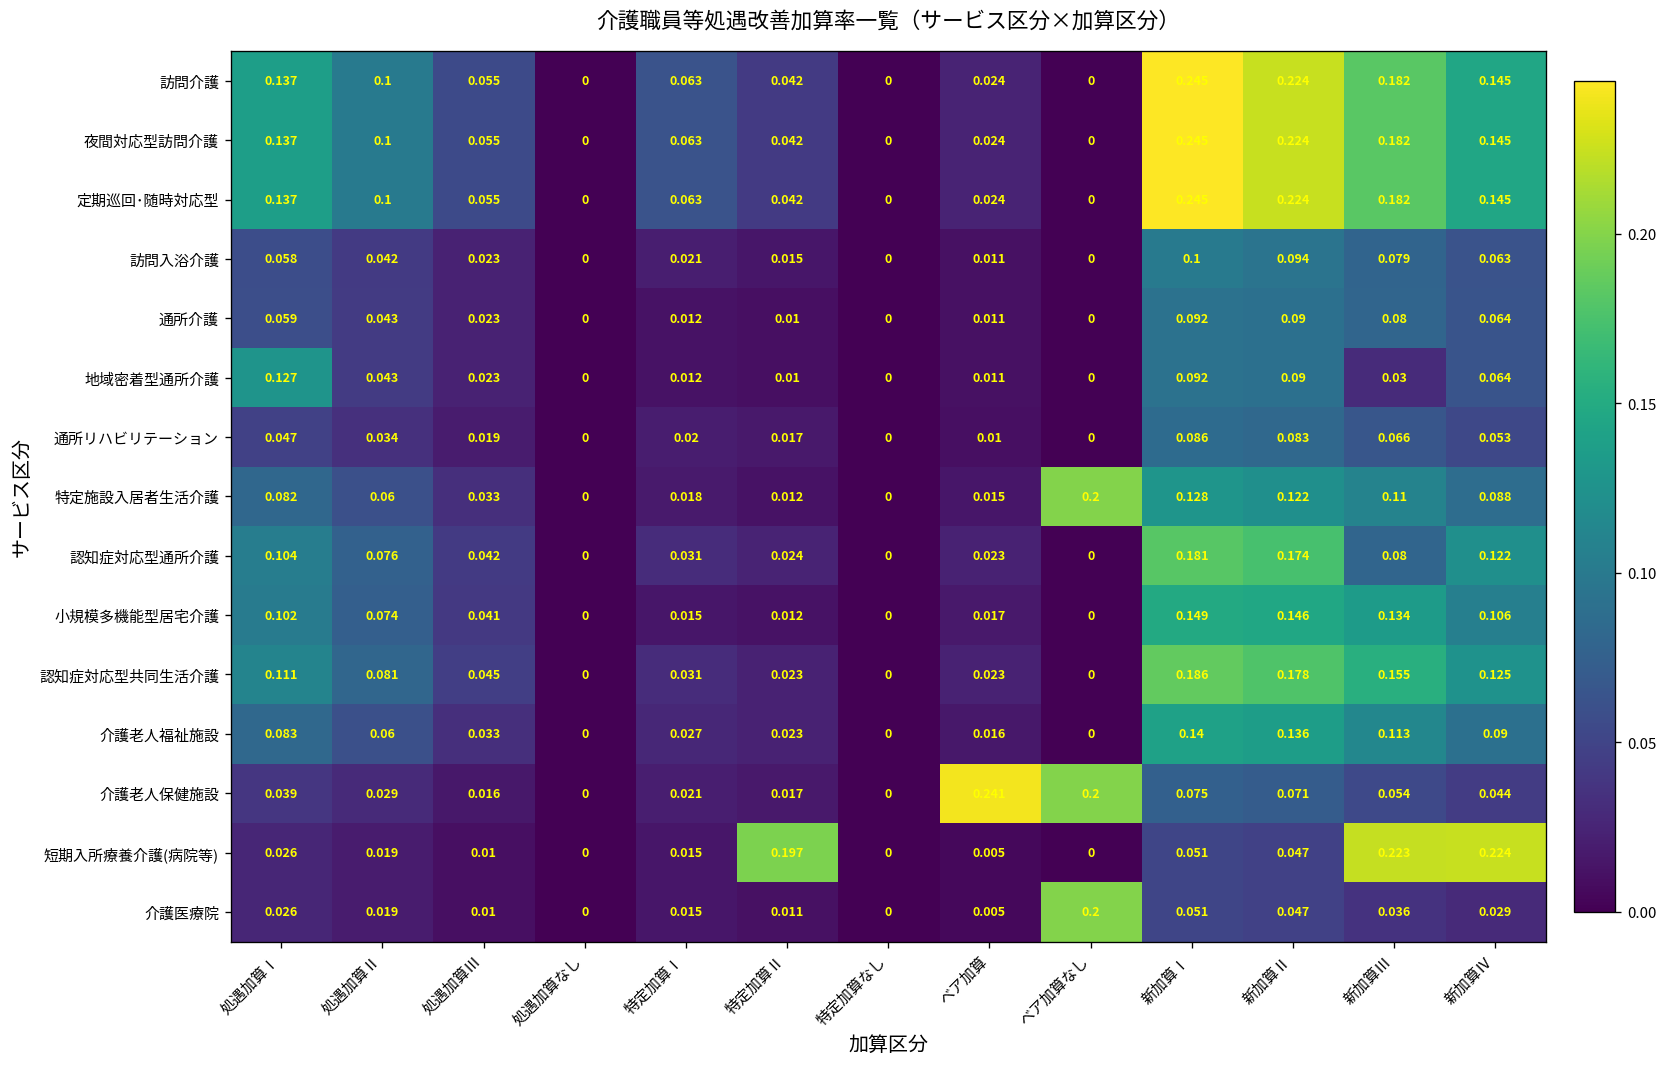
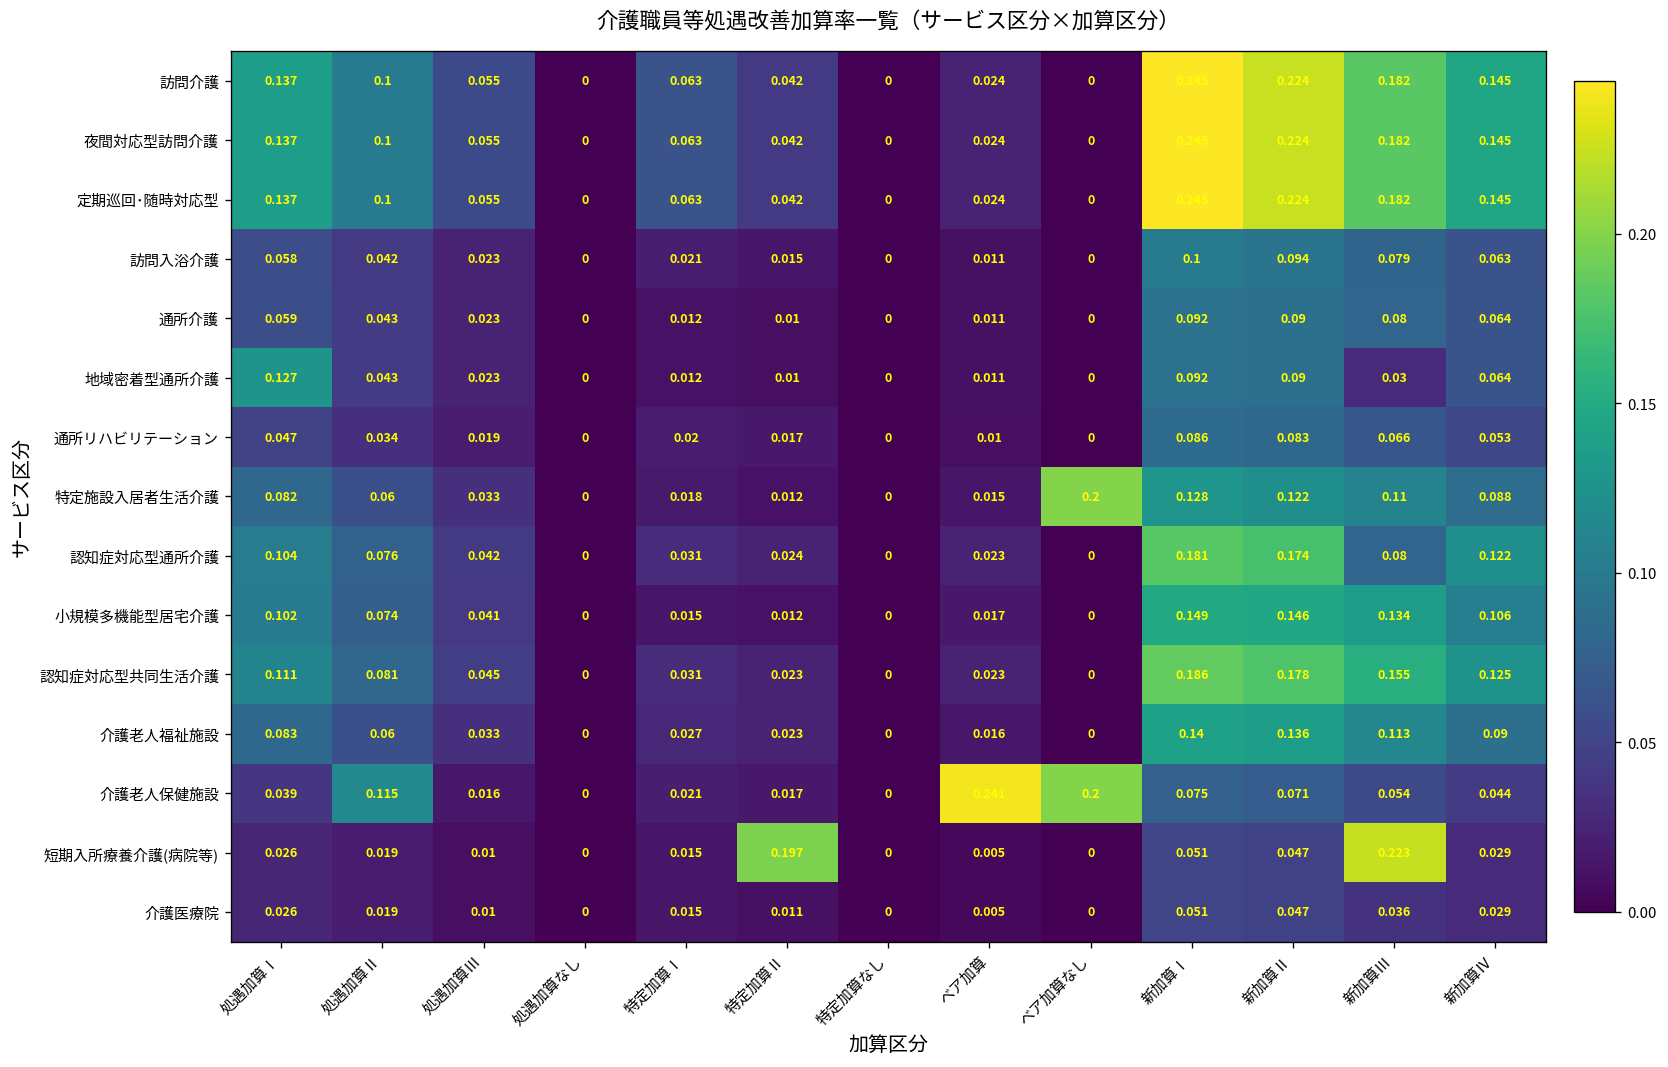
  {
    "訪問介護": {
      "処遇加算Ⅰ": 0.137,
      "処遇加算Ⅱ": 0.1,
      "処遇加算Ⅲ": 0.055,
      "処遇加算なし": 0,
      "特定加算Ⅰ": 0.063,
      "特定加算Ⅱ": 0.042,
      "特定加算なし": 0,
      "ベア加算": 0.024,
      "ベア加算なし": 0,
      "新加算Ⅱ": 0.224,
      "新加算Ⅲ": 0.182,
      "新加算Ⅳ": 0.145
    },
    "夜間対応型訪問介護": {
      "処遇加算Ⅰ": 0.137,
      "処遇加算Ⅱ": 0.1,
      "処遇加算Ⅲ": 0.055,
      "処遇加算なし": 0,
      "特定加算Ⅰ": 0.063,
      "特定加算Ⅱ": 0.042,
      "特定加算なし": 0,
      "ベア加算": 0.024,
      "ベア加算なし": 0,
      "新加算Ⅱ": 0.224,
      "新加算Ⅲ": 0.182,
      "新加算Ⅳ": 0.145
    },
    "定期巡回･随時対応型": {
      "処遇加算Ⅰ": 0.137,
      "処遇加算Ⅱ": 0.1,
      "処遇加算Ⅲ": 0.055,
      "処遇加算なし": 0,
      "特定加算Ⅰ": 0.063,
      "特定加算Ⅱ": 0.042,
      "特定加算なし": 0,
      "ベア加算": 0.024,
      "ベア加算なし": 0,
      "新加算Ⅱ": 0.224,
      "新加算Ⅲ": 0.182,
      "新加算Ⅳ": 0.145
    },
    "訪問入浴介護": {
      "処遇加算Ⅰ": 0.058,
      "処遇加算Ⅱ": 0.042,
      "処遇加算Ⅲ": 0.023,
      "処遇加算なし": 0,
      "特定加算Ⅰ": 0.021,
      "特定加算Ⅱ": 0.015,
      "特定加算なし": 0,
      "ベア加算": 0.011,
      "ベア加算なし": 0,
      "新加算Ⅰ": 0.1,
      "新加算Ⅱ": 0.094,
      "新加算Ⅲ": 0.079,
      "新加算Ⅳ": 0.063
    },
    "通所介護": {
      "処遇加算Ⅰ": 0.059,
      "処遇加算Ⅱ": 0.043,
      "処遇加算Ⅲ": 0.023,
      "処遇加算なし": 0,
      "特定加算Ⅰ": 0.012,
      "特定加算Ⅱ": 0.01,
      "特定加算なし": 0,
      "ベア加算": 0.011,
      "ベア加算なし": 0,
      "新加算Ⅰ": 0.092,
      "新加算Ⅱ": 0.09,
      "新加算Ⅲ": 0.08,
      "新加算Ⅳ": 0.064
    },
    "地域密着型通所介護": {
      "処遇加算Ⅰ": 0.127,
      "処遇加算Ⅱ": 0.043,
      "処遇加算Ⅲ": 0.023,
      "処遇加算なし": 0,
      "特定加算Ⅰ": 0.012,
      "特定加算Ⅱ": 0.01,
      "特定加算なし": 0,
      "ベア加算": 0.011,
      "ベア加算なし": 0,
      "新加算Ⅰ": 0.092,
      "新加算Ⅱ": 0.09,
      "新加算Ⅲ": 0.03,
      "新加算Ⅳ": 0.064
    },
    "通所リハビリテーション": {
      "処遇加算Ⅰ": 0.047,
      "処遇加算Ⅱ": 0.034,
      "処遇加算Ⅲ": 0.019,
      "処遇加算なし": 0,
      "特定加算Ⅰ": 0.02,
      "特定加算Ⅱ": 0.017,
      "特定加算なし": 0,
      "ベア加算": 0.01,
      "ベア加算なし": 0,
      "新加算Ⅰ": 0.086,
      "新加算Ⅱ": 0.083,
      "新加算Ⅲ": 0.066,
      "新加算Ⅳ": 0.053
    },
    "特定施設入居者生活介護": {
      "処遇加算Ⅰ": 0.082,
      "処遇加算Ⅱ": 0.06,
      "処遇加算Ⅲ": 0.033,
      "処遇加算なし": 0,
      "特定加算Ⅰ": 0.018,
      "特定加算Ⅱ": 0.012,
      "特定加算なし": 0,
      "ベア加算": 0.015,
      "ベア加算なし": 0.2,
      "新加算Ⅰ": 0.128,
      "新加算Ⅱ": 0.122,
      "新加算Ⅲ": 0.11,
      "新加算Ⅳ": 0.088
    },
    "認知症対応型通所介護": {
      "処遇加算Ⅰ": 0.104,
      "処遇加算Ⅱ": 0.076,
      "処遇加算Ⅲ": 0.042,
      "処遇加算なし": 0,
      "特定加算Ⅰ": 0.031,
      "特定加算Ⅱ": 0.024,
      "特定加算なし": 0,
      "ベア加算": 0.023,
      "ベア加算なし": 0,
      "新加算Ⅰ": 0.181,
      "新加算Ⅱ": 0.174,
      "新加算Ⅲ": 0.08,
      "新加算Ⅳ": 0.122
    },
    "小規模多機能型居宅介護": {
      "処遇加算Ⅰ": 0.102,
      "処遇加算Ⅱ": 0.074,
      "処遇加算Ⅲ": 0.041,
      "処遇加算なし": 0,
      "特定加算Ⅰ": 0.015,
      "特定加算Ⅱ": 0.012,
      "特定加算なし": 0,
      "ベア加算": 0.017,
      "ベア加算なし": 0,
      "新加算Ⅰ": 0.149,
      "新加算Ⅱ": 0.146,
      "新加算Ⅲ": 0.134,
      "新加算Ⅳ": 0.106
    },
    "認知症対応型共同生活介護": {
      "処遇加算Ⅰ": 0.111,
      "処遇加算Ⅱ": 0.081,
      "処遇加算Ⅲ": 0.045,
      "処遇加算なし": 0,
      "特定加算Ⅰ": 0.031,
      "特定加算Ⅱ": 0.023,
      "特定加算なし": 0,
      "ベア加算": 0.023,
      "ベア加算なし": 0,
      "新加算Ⅰ": 0.186,
      "新加算Ⅱ": 0.178,
      "新加算Ⅲ": 0.155,
      "新加算Ⅳ": 0.125
    },
    "介護老人福祉施設": {
      "処遇加算Ⅰ": 0.083,
      "処遇加算Ⅱ": 0.06,
      "処遇加算Ⅲ": 0.033,
      "処遇加算なし": 0,
      "特定加算Ⅰ": 0.027,
      "特定加算Ⅱ": 0.023,
      "特定加算なし": 0,
      "ベア加算": 0.016,
      "ベア加算なし": 0,
      "新加算Ⅰ": 0.14,
      "新加算Ⅱ": 0.136,
      "新加算Ⅲ": 0.113,
      "新加算Ⅳ": 0.09
    },
    "介護老人保健施設": {
      "処遇加算Ⅰ": 0.039,
-     "処遇加算Ⅱ": 0.029,
+     "処遇加算Ⅱ": 0.115,
      "処遇加算Ⅲ": 0.016,
      "処遇加算なし": 0,
      "特定加算Ⅰ": 0.021,
      "特定加算Ⅱ": 0.017,
      "特定加算なし": 0,
      "ベア加算なし": 0.2,
      "新加算Ⅰ": 0.075,
      "新加算Ⅱ": 0.071,
      "新加算Ⅲ": 0.054,
      "新加算Ⅳ": 0.044
    },
    "短期入所療養介護(病院等)": {
      "処遇加算Ⅰ": 0.026,
      "処遇加算Ⅱ": 0.019,
      "処遇加算Ⅲ": 0.01,
      "処遇加算なし": 0,
      "特定加算Ⅰ": 0.015,
      "特定加算Ⅱ": 0.197,
      "特定加算なし": 0,
      "ベア加算": 0.005,
      "ベア加算なし": 0,
      "新加算Ⅰ": 0.051,
      "新加算Ⅱ": 0.047,
      "新加算Ⅲ": 0.223,
-     "新加算Ⅳ": 0.224
+     "新加算Ⅳ": 0.029
    },
    "介護医療院": {
      "処遇加算Ⅰ": 0.026,
      "処遇加算Ⅱ": 0.019,
      "処遇加算Ⅲ": 0.01,
      "処遇加算なし": 0,
      "特定加算Ⅰ": 0.015,
      "特定加算Ⅱ": 0.011,
      "特定加算なし": 0,
      "ベア加算": 0.005,
-     "ベア加算なし": 0.2,
+     "ベア加算なし": 0,
      "新加算Ⅰ": 0.051,
      "新加算Ⅱ": 0.047,
      "新加算Ⅲ": 0.036,
      "新加算Ⅳ": 0.029
    }
  }
